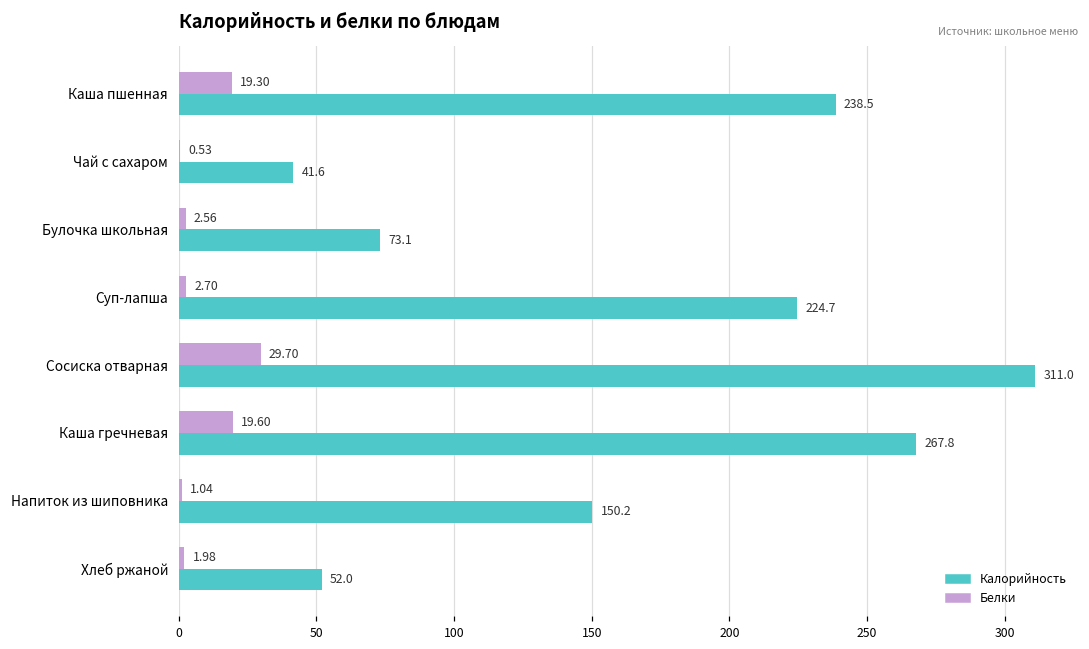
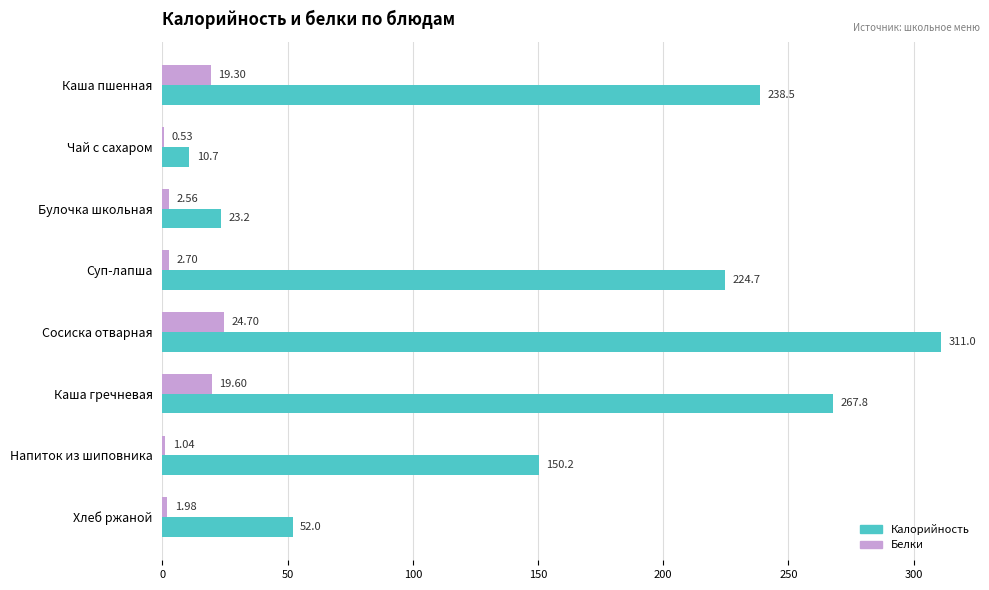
  {
    "Калорийность": {
      "Каша пшенная": 238.5,
-     "Чай с сахаром": 41.6,
-     "Булочка школьная": 73.1,
+     "Чай с сахаром": 10.7,
+     "Булочка школьная": 23.2,
      "Суп-лапша": 224.7,
      "Сосиска отварная": 311.0,
      "Каша гречневая": 267.8,
      "Напиток из шиповника": 150.2,
      "Хлеб ржаной": 52.0
    },
    "Белки": {
      "Каша пшенная": 19.30,
      "Чай с сахаром": 0.53,
      "Булочка школьная": 2.56,
      "Суп-лапша": 2.70,
-     "Сосиска отварная": 29.70,
+     "Сосиска отварная": 24.70,
      "Каша гречневая": 19.60,
      "Напиток из шиповника": 1.04,
      "Хлеб ржаной": 1.98
    }
  }
